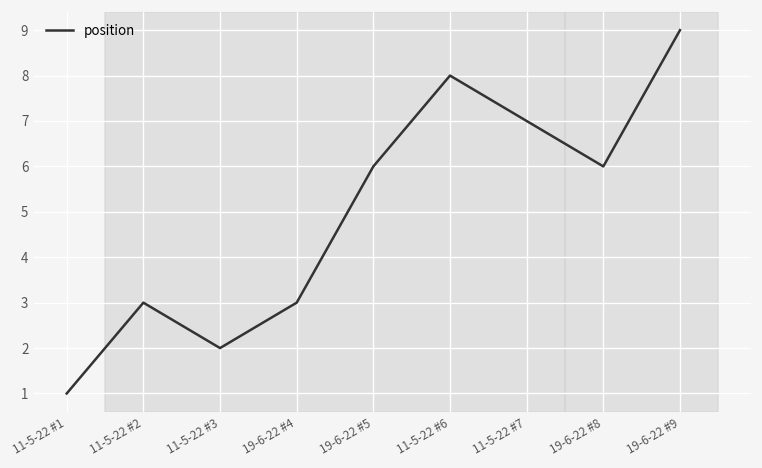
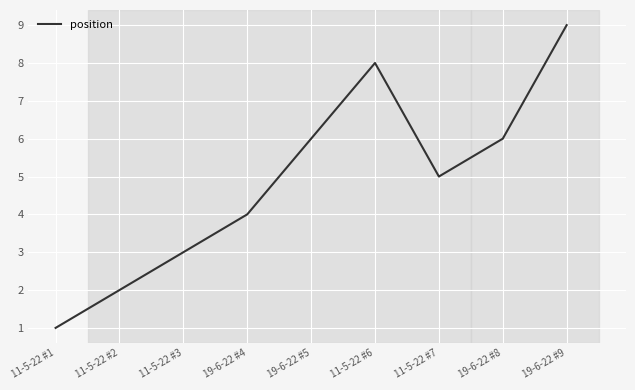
  {
    "11-5-22 #1": 1,
-   "11-5-22 #2": 3,
-   "11-5-22 #3": 2,
-   "19-6-22 #4": 3,
+   "11-5-22 #2": 2,
+   "11-5-22 #3": 3,
+   "19-6-22 #4": 4,
    "19-6-22 #5": 6,
    "11-5-22 #6": 8,
-   "11-5-22 #7": 7,
+   "11-5-22 #7": 5,
    "19-6-22 #8": 6,
    "19-6-22 #9": 9
  }
